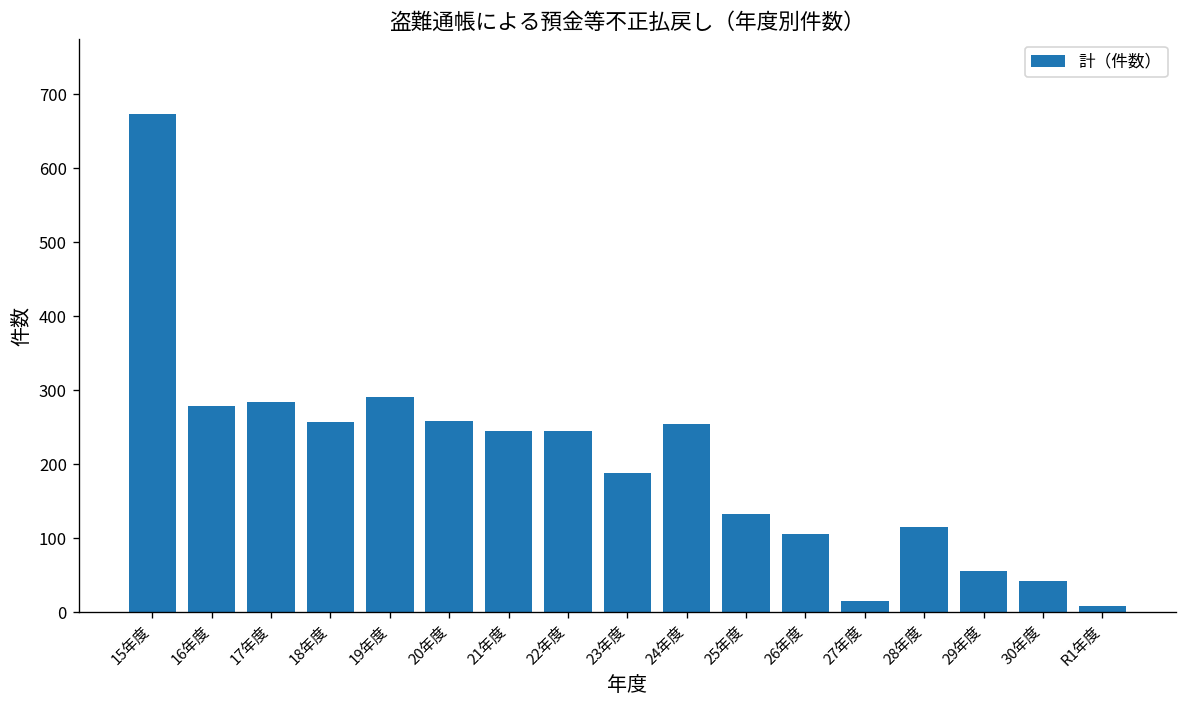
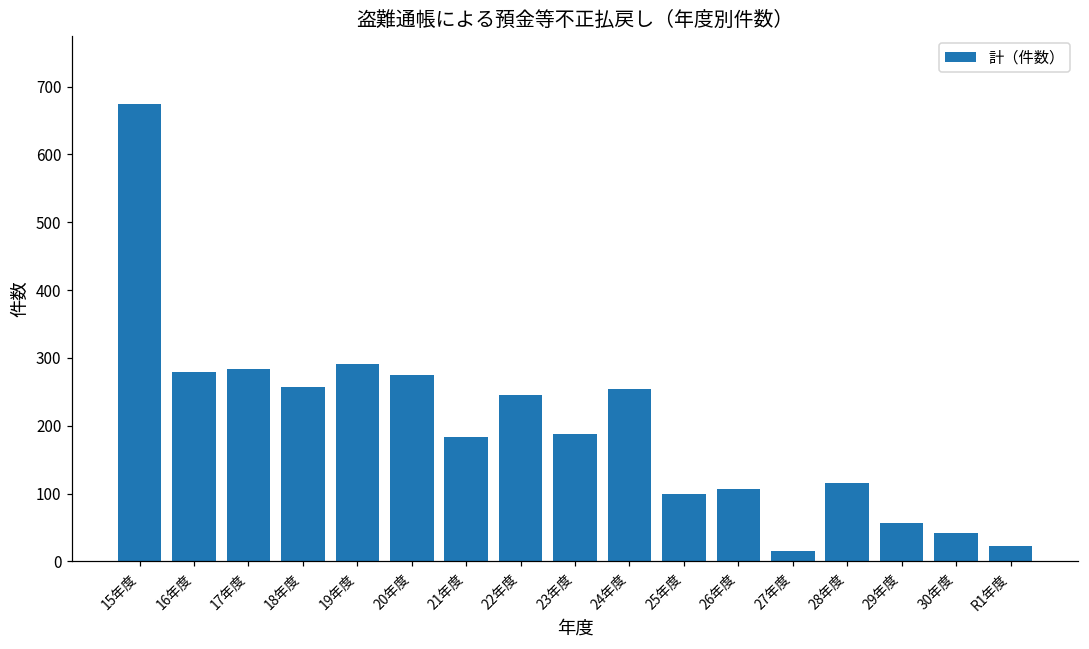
  {
    "15年度": 670,
    "16年度": 280,
    "17年度": 280,
    "18年度": 260,
    "19年度": 290,
-   "20年度": 260,
-   "21年度": 250,
+   "20年度": 280,
+   "21年度": 180,
    "22年度": 250,
    "23年度": 190,
    "24年度": 250,
-   "25年度": 130,
+   "25年度": 100,
    "26年度": 110,
    "27年度": 20,
    "28年度": 120,
    "29年度": 60,
    "30年度": 40,
-   "R1年度": 10
+   "R1年度": 20
  }
